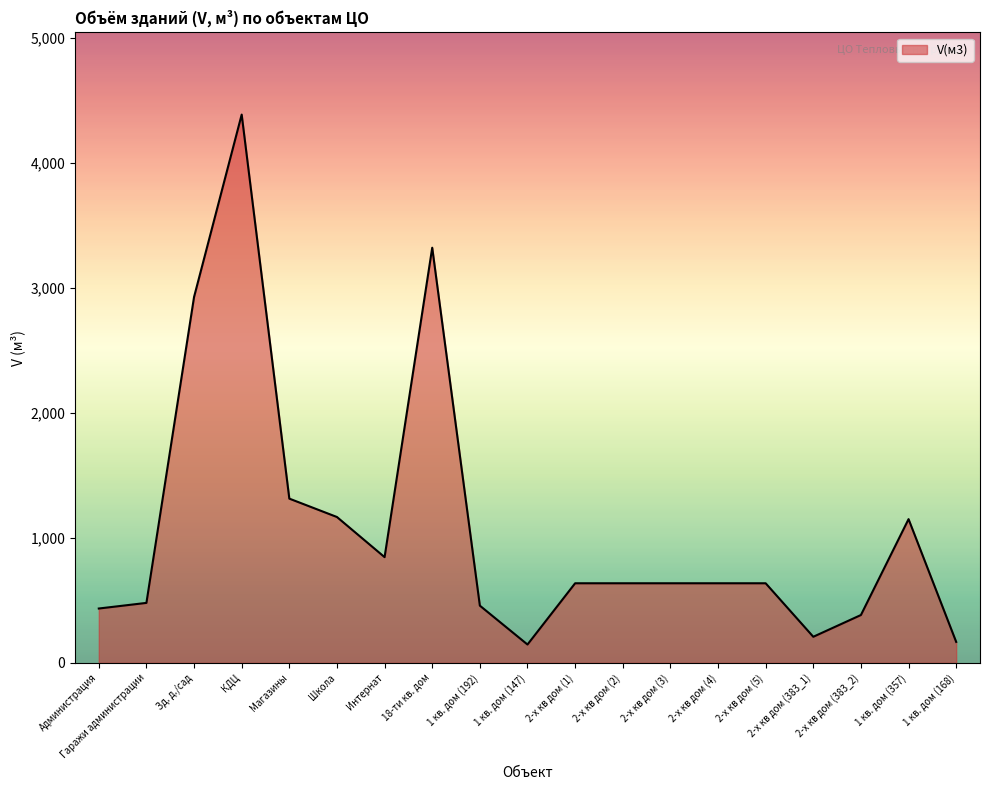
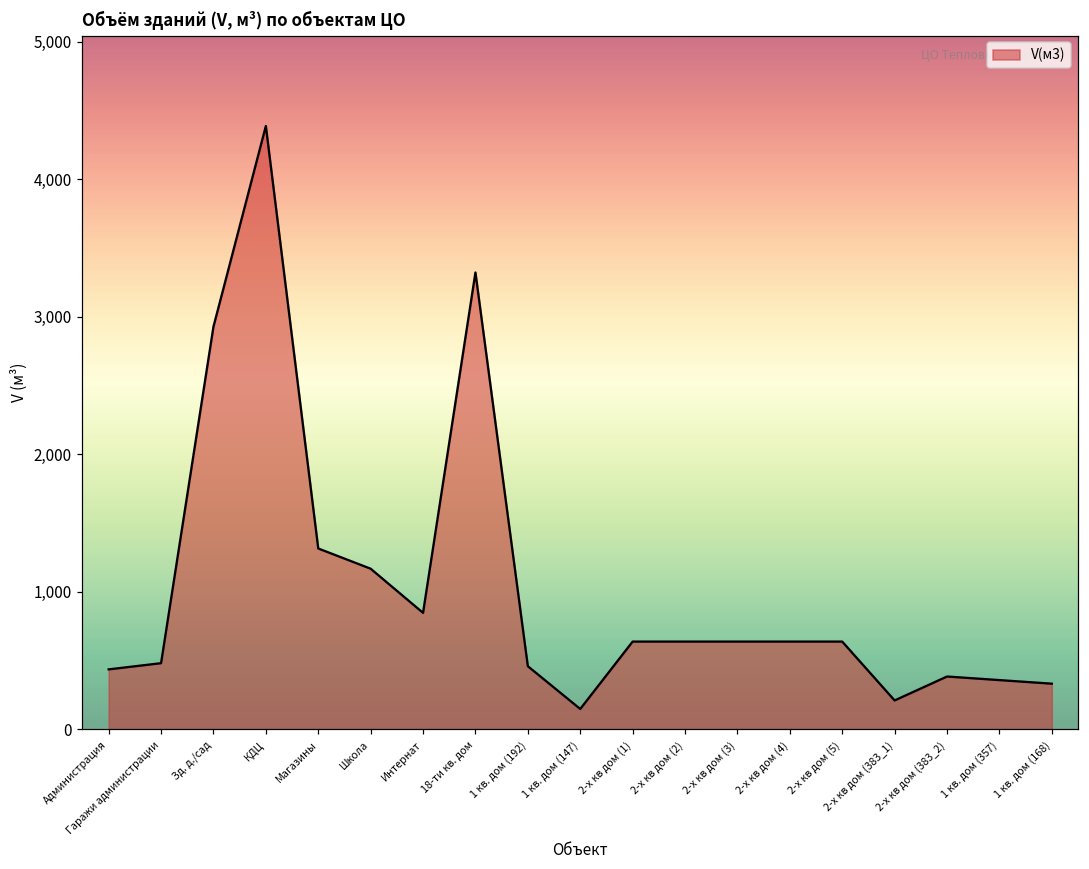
  {
    "Администрация": "440",
    "Гаражи администрации": "480",
    "Зд. д./сад": "2,930",
    "КДЦ": "4,390",
    "Магазины": "1,310",
    "Школа": "1,170",
    "Интернат": "850",
    "18-ти кв. дом": "3,320",
    "1 кв. дом (192)": "460",
    "1 кв. дом (147)": "150",
    "2-х кв дом (1)": "640",
    "2-х кв дом (2)": "640",
    "2-х кв дом (3)": "640",
    "2-х кв дом (4)": "640",
    "2-х кв дом (5)": "640",
    "2-х кв дом (383_1)": "210",
    "2-х кв дом (383_2)": "380",
-   "1 кв. дом (357)": "1,150",
-   "1 кв. дом (168)": "170"
+   "1 кв. дом (357)": "360",
+   "1 кв. дом (168)": "330"
  }
